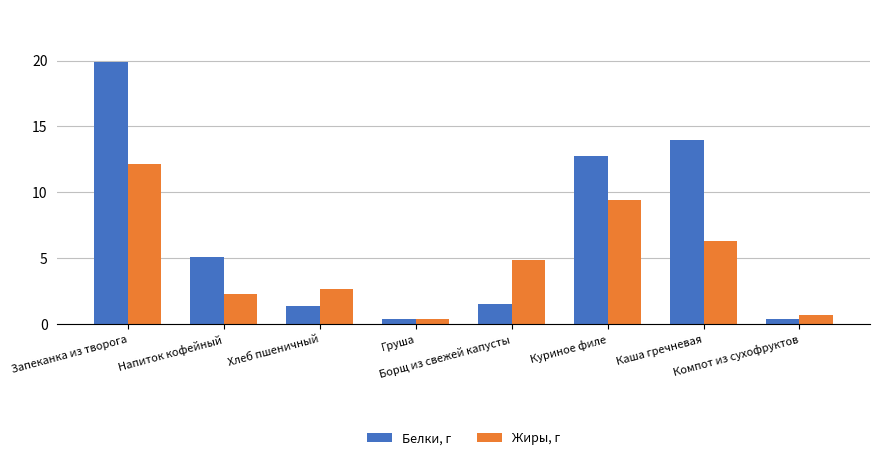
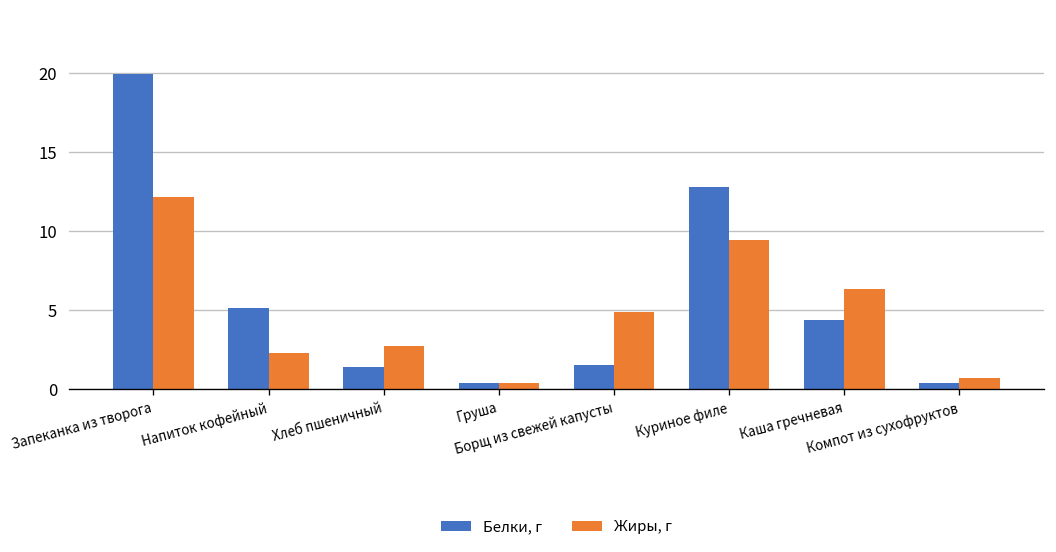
  {
    "Белки, г": {
      "Запеканка из творога": 19.9,
      "Напиток кофейный": 5.1,
      "Хлеб пшеничный": 1.4,
      "Груша": 0.4,
      "Борщ из свежей капусты": 1.5,
      "Куриное филе": 12.8,
-     "Каша гречневая": 14.0,
+     "Каша гречневая": 4.4,
      "Компот из сухофруктов": 0.4
    },
    "Жиры, г": {
      "Запеканка из творога": 12.1,
      "Напиток кофейный": 2.3,
      "Хлеб пшеничный": 2.7,
      "Груша": 0.4,
      "Борщ из свежей капусты": 4.9,
      "Куриное филе": 9.5,
      "Каша гречневая": 6.3,
      "Компот из сухофруктов": 0.7
    }
  }
